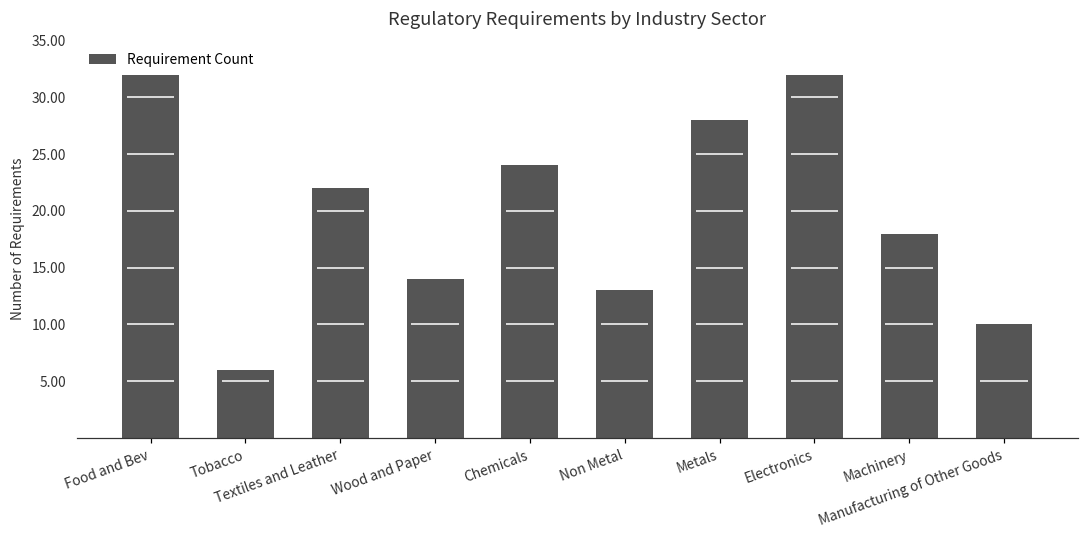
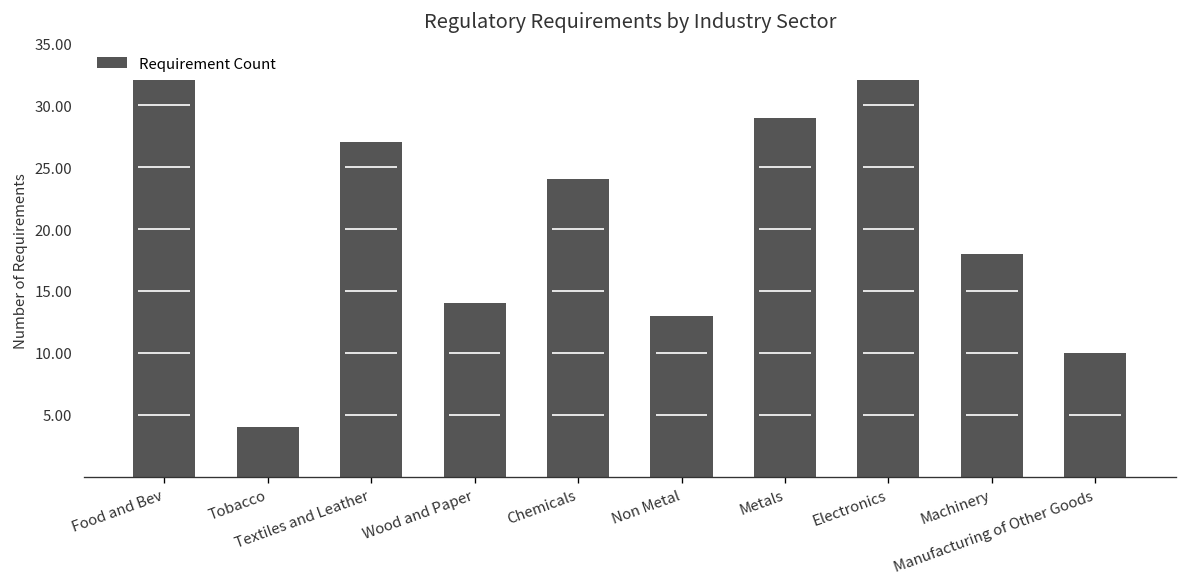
  {
    "Food and Bev": 32,
-   "Tobacco": 6,
-   "Textiles and Leather": 22,
+   "Tobacco": 4,
+   "Textiles and Leather": 27,
    "Wood and Paper": 14,
    "Chemicals": 24,
    "Non Metal": 13,
-   "Metals": 28,
+   "Metals": 29,
    "Electronics": 32,
    "Machinery": 18,
    "Manufacturing of Other Goods": 10
  }
